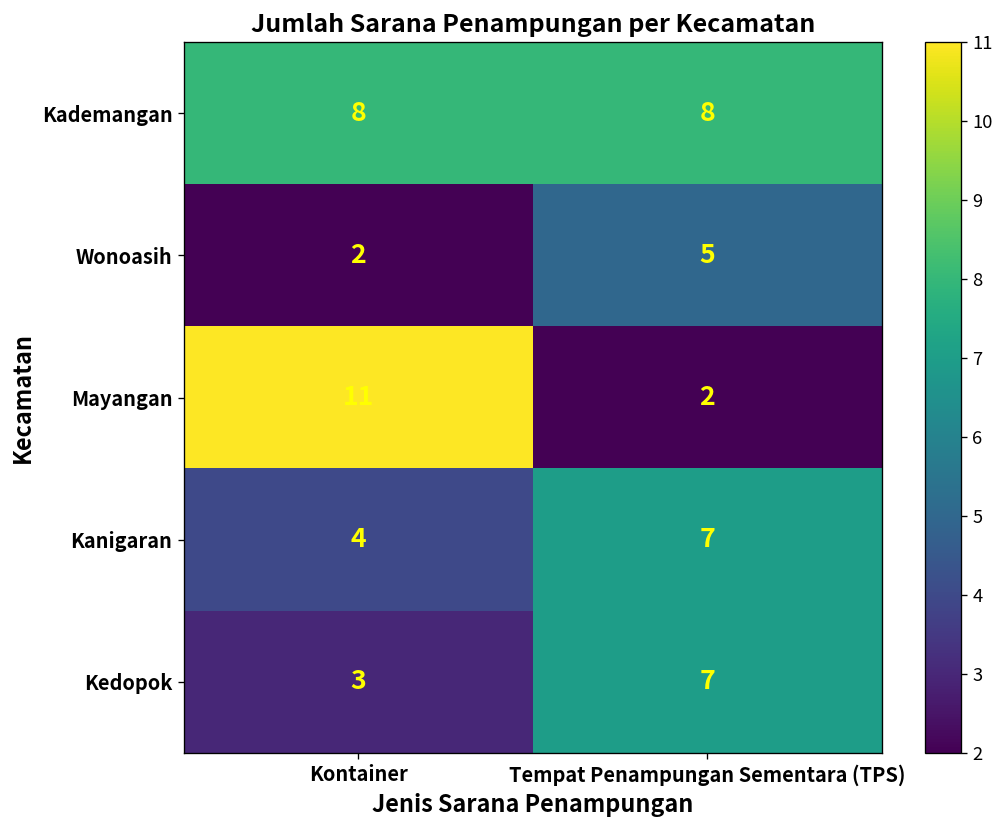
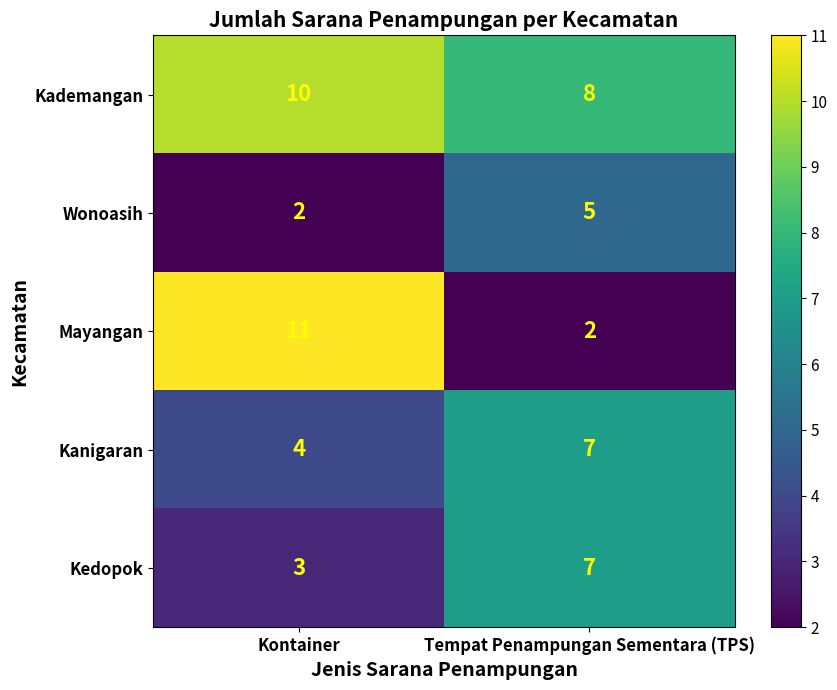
  {
    "Kademangan": {
-     "Kontainer": 8,
+     "Kontainer": 10,
      "Tempat Penampungan Sementara (TPS)": 8
    },
    "Wonoasih": {
      "Kontainer": 2,
      "Tempat Penampungan Sementara (TPS)": 5
    },
    "Mayangan": {
      "Tempat Penampungan Sementara (TPS)": 2
    },
    "Kanigaran": {
      "Kontainer": 4,
      "Tempat Penampungan Sementara (TPS)": 7
    },
    "Kedopok": {
      "Kontainer": 3,
      "Tempat Penampungan Sementara (TPS)": 7
    }
  }
